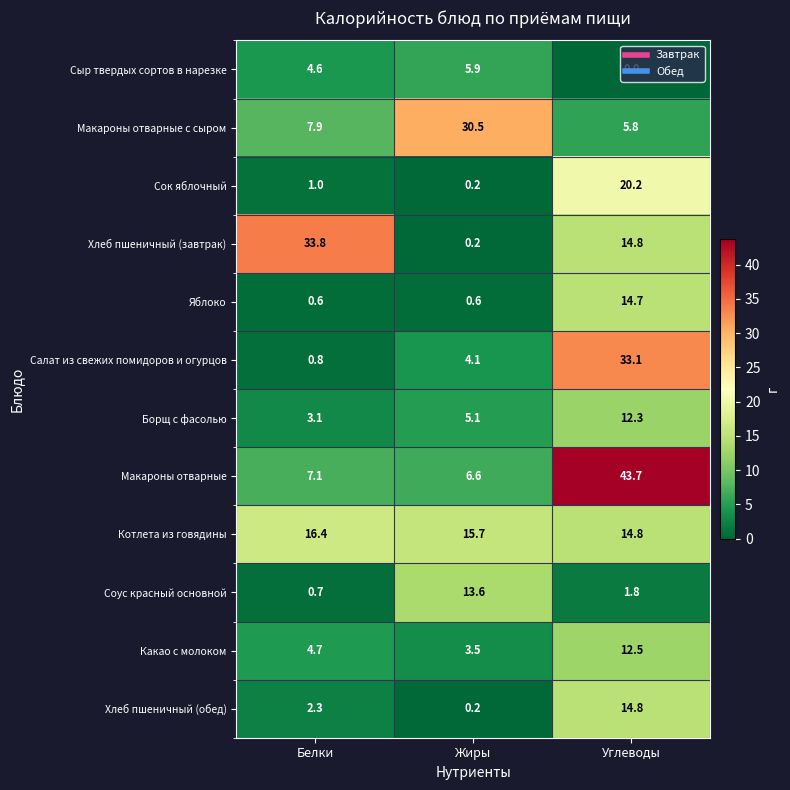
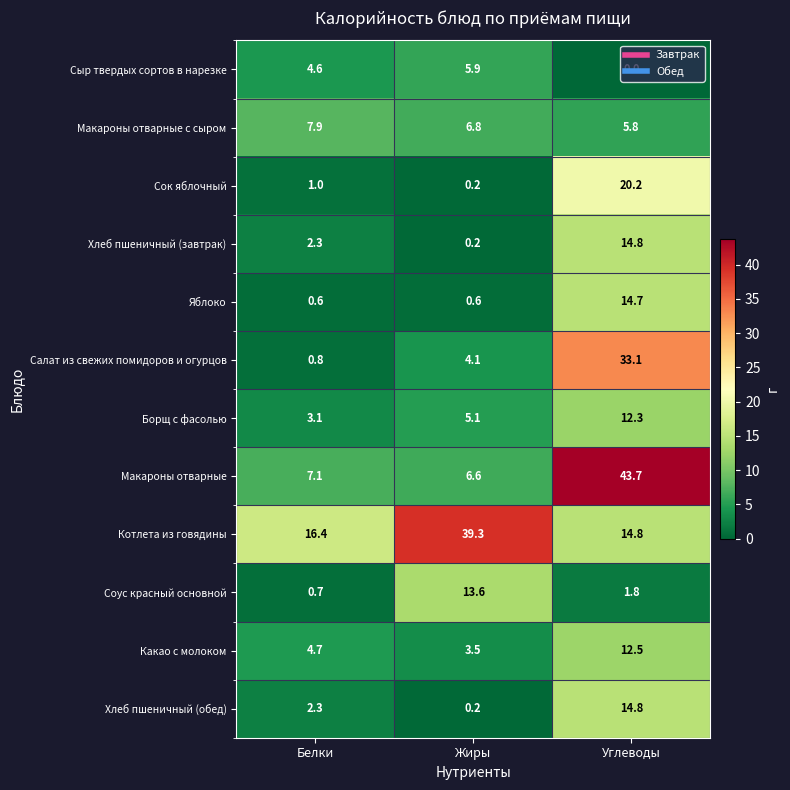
  {
    "Сыр твердых сортов в нарезке": {
      "Белки": 4.6,
      "Жиры": 5.9
    },
    "Макароны отварные с сыром": {
      "Белки": 7.9,
-     "Жиры": 30.5,
+     "Жиры": 6.8,
      "Углеводы": 5.8
    },
    "Сок яблочный": {
      "Белки": 1.0,
      "Жиры": 0.2,
      "Углеводы": 20.2
    },
    "Хлеб пшеничный (завтрак)": {
-     "Белки": 33.8,
+     "Белки": 2.3,
      "Жиры": 0.2,
      "Углеводы": 14.8
    },
    "Яблоко": {
      "Белки": 0.6,
      "Жиры": 0.6,
      "Углеводы": 14.7
    },
    "Салат из свежих помидоров и огурцов": {
      "Белки": 0.8,
      "Жиры": 4.1,
      "Углеводы": 33.1
    },
    "Борщ с фасолью": {
      "Белки": 3.1,
      "Жиры": 5.1,
      "Углеводы": 12.3
    },
    "Макароны отварные": {
      "Белки": 7.1,
      "Жиры": 6.6,
      "Углеводы": 43.7
    },
    "Котлета из говядины": {
      "Белки": 16.4,
-     "Жиры": 15.7,
+     "Жиры": 39.3,
      "Углеводы": 14.8
    },
    "Соус красный основной": {
      "Белки": 0.7,
      "Жиры": 13.6,
      "Углеводы": 1.8
    },
    "Какао с молоком": {
      "Белки": 4.7,
      "Жиры": 3.5,
      "Углеводы": 12.5
    },
    "Хлеб пшеничный (обед)": {
      "Белки": 2.3,
      "Жиры": 0.2,
      "Углеводы": 14.8
    }
  }
